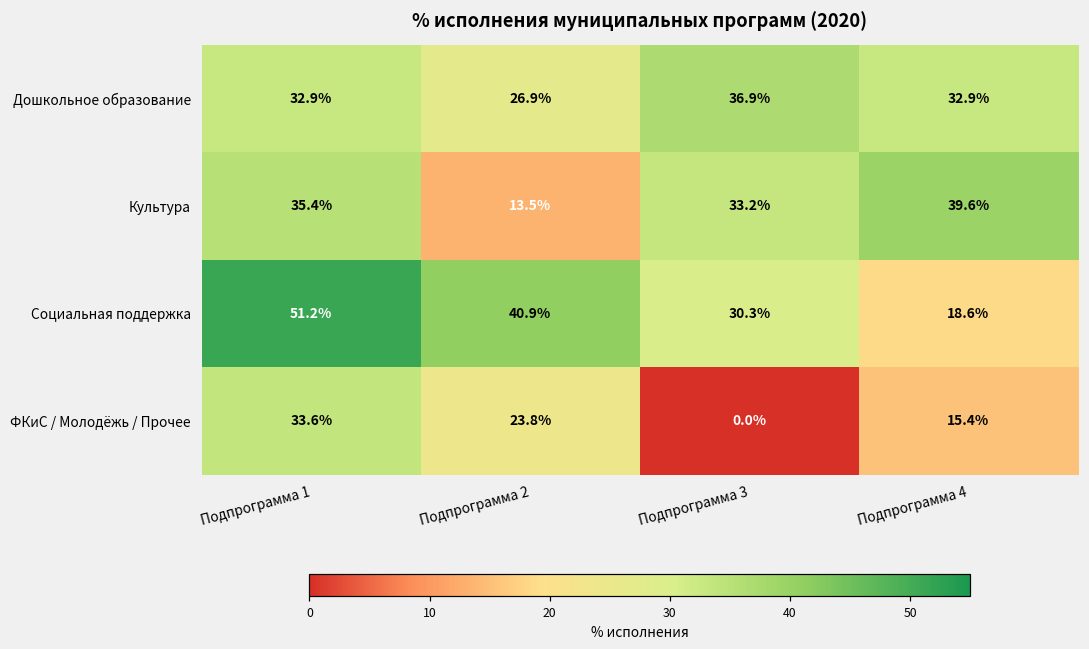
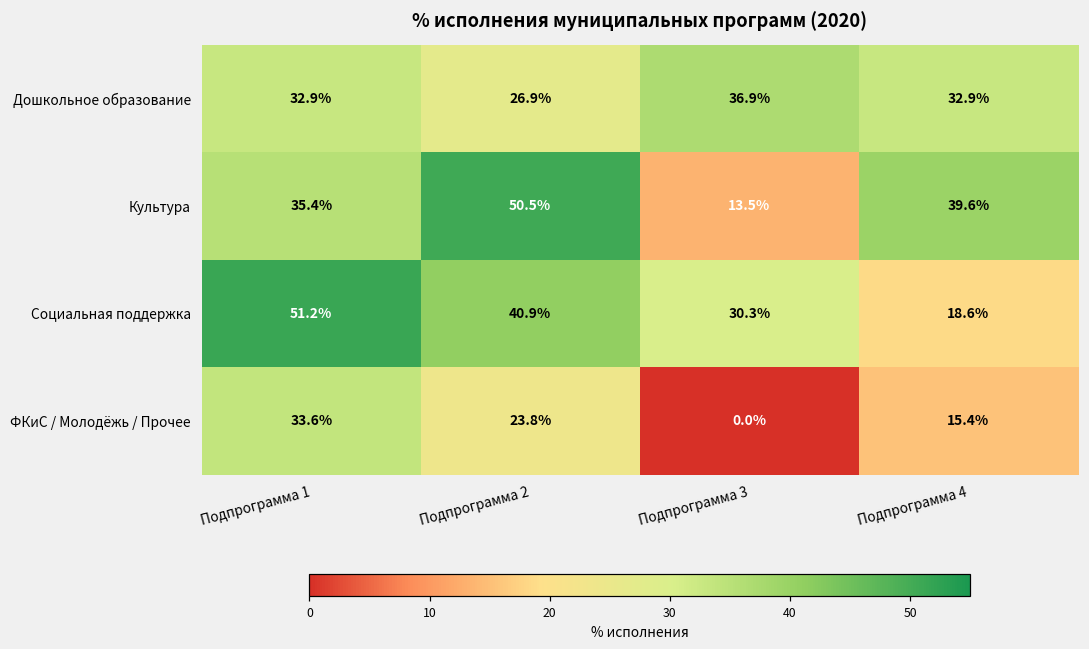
  {
    "Дошкольное образование": {
      "Подпрограмма 1": "32.9%",
      "Подпрограмма 2": "26.9%",
      "Подпрограмма 3": "36.9%",
      "Подпрограмма 4": "32.9%"
    },
    "Культура": {
      "Подпрограмма 1": "35.4%",
-     "Подпрограмма 2": "13.5%",
-     "Подпрограмма 3": "33.2%",
+     "Подпрограмма 2": "50.5%",
+     "Подпрограмма 3": "13.5%",
      "Подпрограмма 4": "39.6%"
    },
    "Социальная поддержка": {
      "Подпрограмма 1": "51.2%",
      "Подпрограмма 2": "40.9%",
      "Подпрограмма 3": "30.3%",
      "Подпрограмма 4": "18.6%"
    },
    "ФКиС / Молодёжь / Прочее": {
      "Подпрограмма 1": "33.6%",
      "Подпрограмма 2": "23.8%",
      "Подпрограмма 3": "0.0%",
      "Подпрограмма 4": "15.4%"
    }
  }
